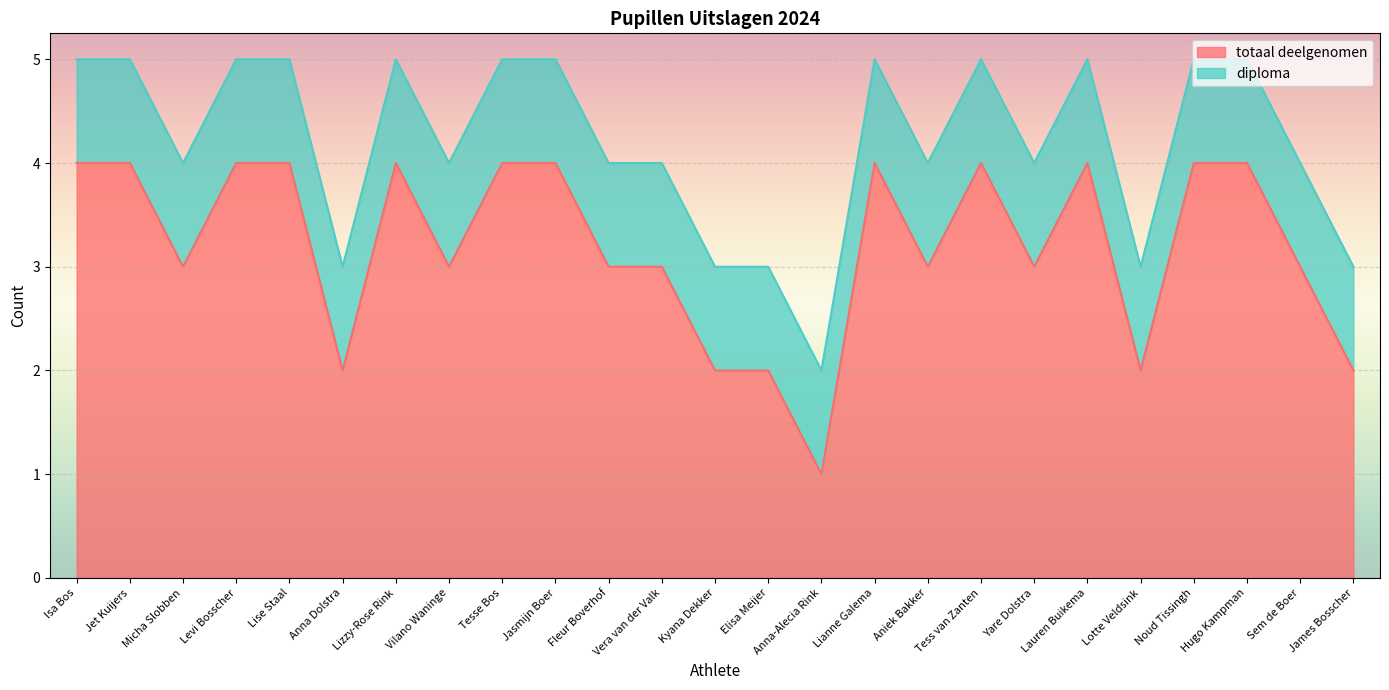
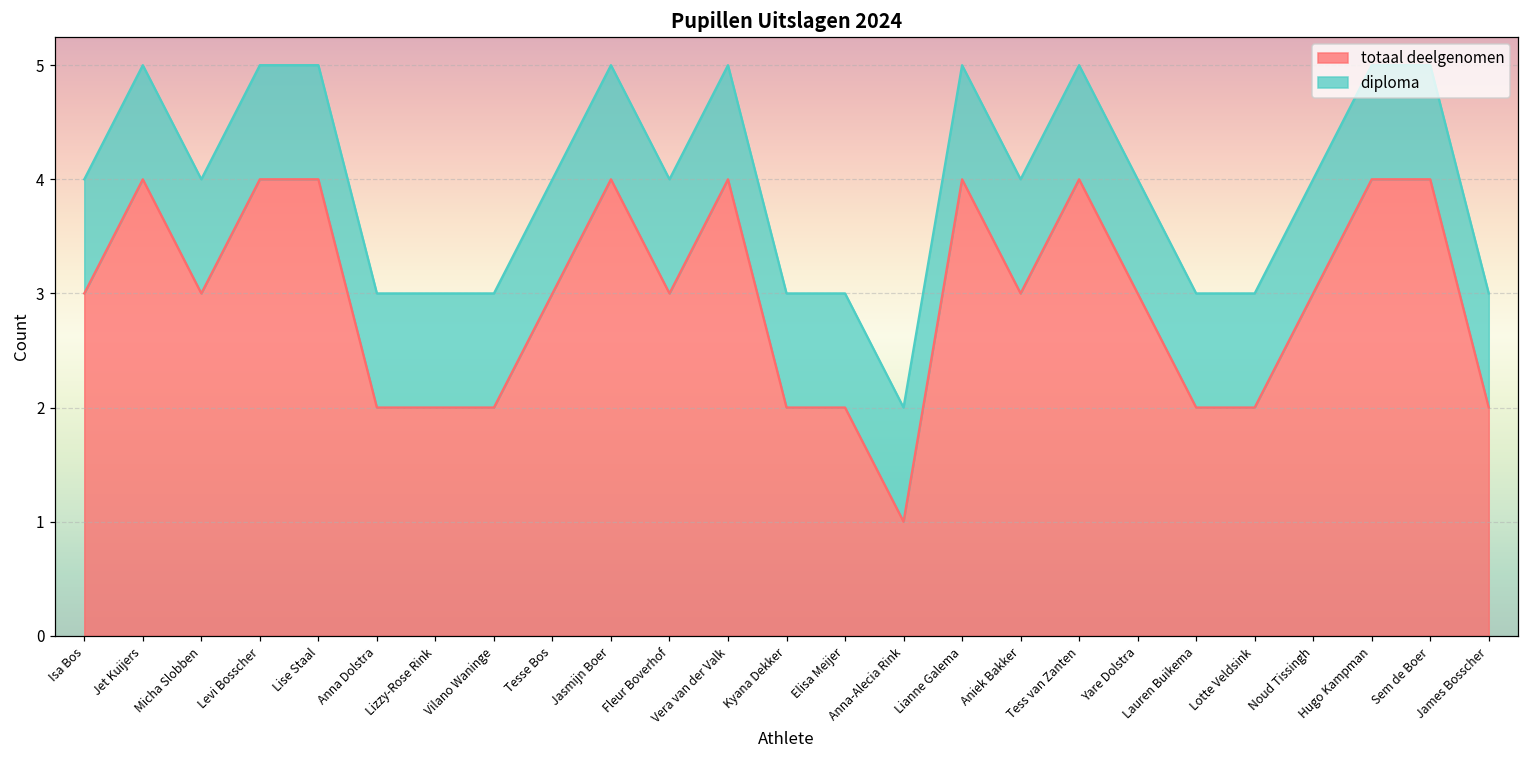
  {
    "totaal deelgenomen": {
-     "Isa Bos": 4,
+     "Isa Bos": 3,
      "Jet Kuijers": 4,
      "Micha Slobben": 3,
      "Levi Bosscher": 4,
      "Lise Staal": 4,
      "Anna Dolstra": 2,
-     "Lizzy-Rose Rink": 4,
-     "Vilano Waninge": 3,
-     "Tesse Bos": 4,
+     "Lizzy-Rose Rink": 2,
+     "Vilano Waninge": 2,
+     "Tesse Bos": 3,
      "Jasmijn Boer": 4,
      "Fleur Boverhof": 3,
-     "Vera van der Valk": 3,
+     "Vera van der Valk": 4,
      "Kyana Dekker": 2,
      "Elisa Meijer": 2,
      "Anna-Alecia Rink": 1,
      "Lianne Galema": 4,
      "Aniek Bakker": 3,
      "Tess van Zanten": 4,
      "Yare Dolstra": 3,
-     "Lauren Buikema": 4,
+     "Lauren Buikema": 2,
      "Lotte Veldsink": 2,
-     "Noud Tissingh": 4,
+     "Noud Tissingh": 3,
      "Hugo Kampman": 4,
-     "Sem de Boer": 3,
+     "Sem de Boer": 4,
      "James Bosscher": 2
    },
    "diploma": {
      "Isa Bos": 1,
      "Jet Kuijers": 1,
      "Micha Slobben": 1,
      "Levi Bosscher": 1,
      "Lise Staal": 1,
      "Anna Dolstra": 1,
      "Lizzy-Rose Rink": 1,
      "Vilano Waninge": 1,
      "Tesse Bos": 1,
      "Jasmijn Boer": 1,
      "Fleur Boverhof": 1,
      "Vera van der Valk": 1,
      "Kyana Dekker": 1,
      "Elisa Meijer": 1,
      "Anna-Alecia Rink": 1,
      "Lianne Galema": 1,
      "Aniek Bakker": 1,
      "Tess van Zanten": 1,
      "Yare Dolstra": 1,
      "Lauren Buikema": 1,
      "Lotte Veldsink": 1,
      "James Bosscher": 1
    }
  }
